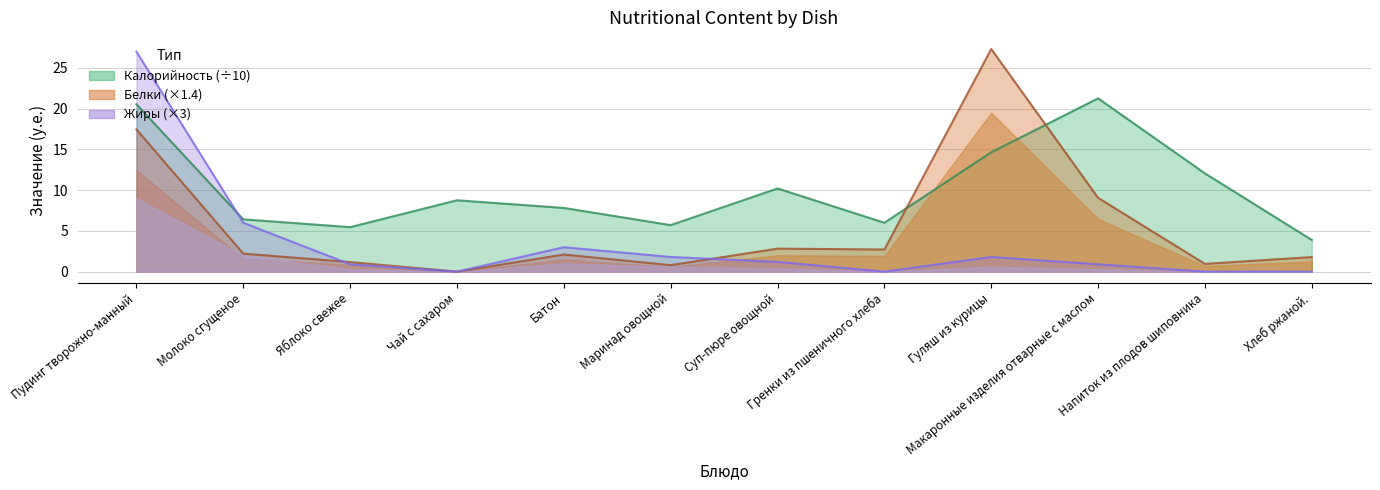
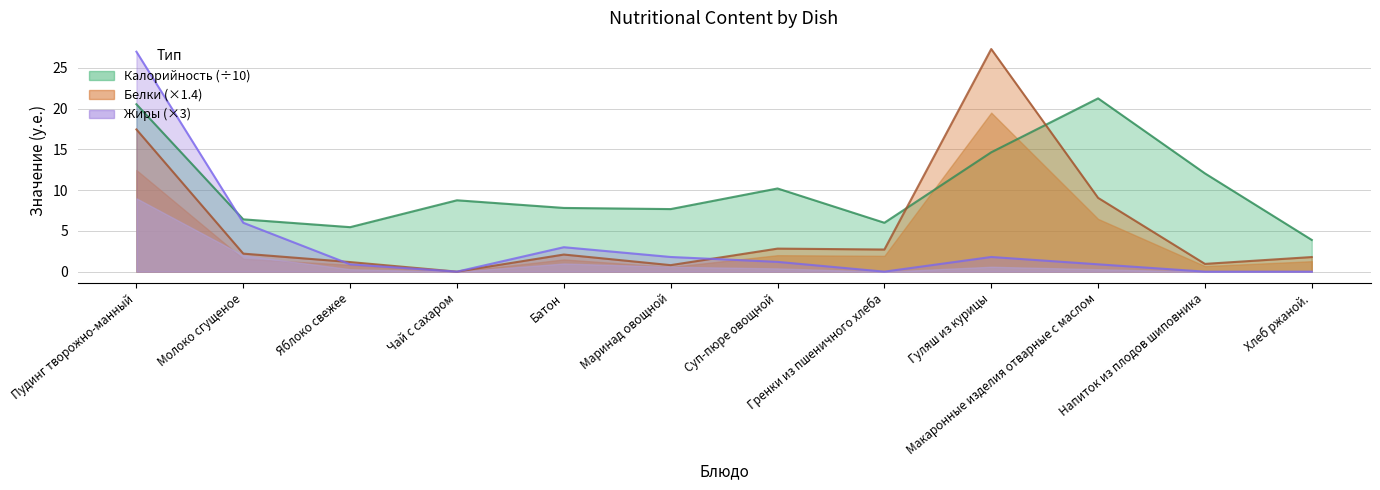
  {
    "Калорийность (÷10)": {
      "Пудинг творожно-манный": 21,
      "Молоко сгущеное": 6,
      "Яблоко свежее": 5,
      "Чай с сахаром": 9,
      "Батон": 8,
-     "Маринад овощной": 6,
+     "Маринад овощной": 8,
      "Суп-пюре овощной": 10,
      "Гренки из пшеничного хлеба": 6,
      "Гуляш из курицы": 15,
      "Макаронные изделия отварные с маслом": 21,
      "Напиток из плодов шиповника": 12,
      "Хлеб ржаной.": 4
    }
  }
